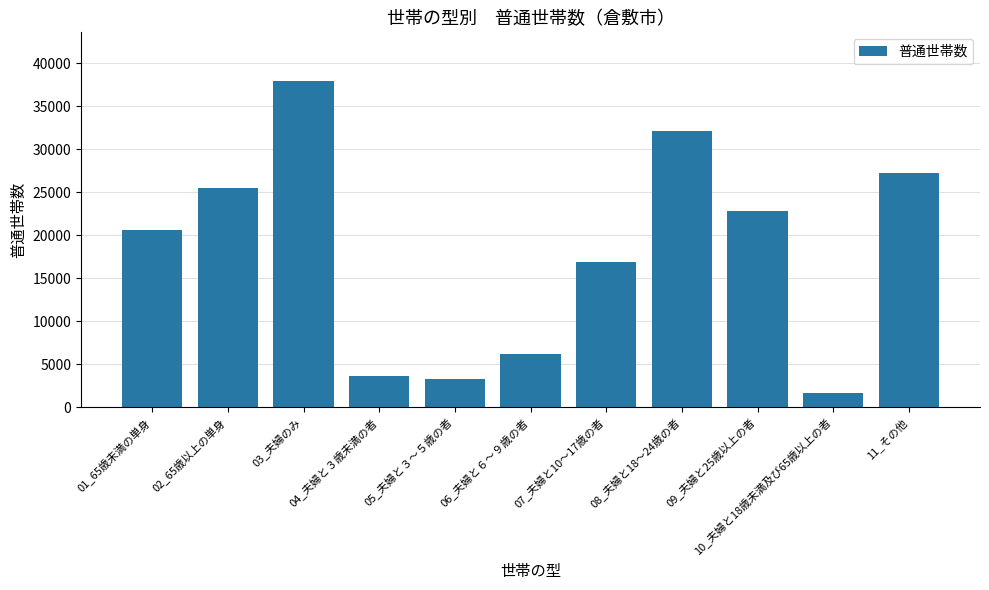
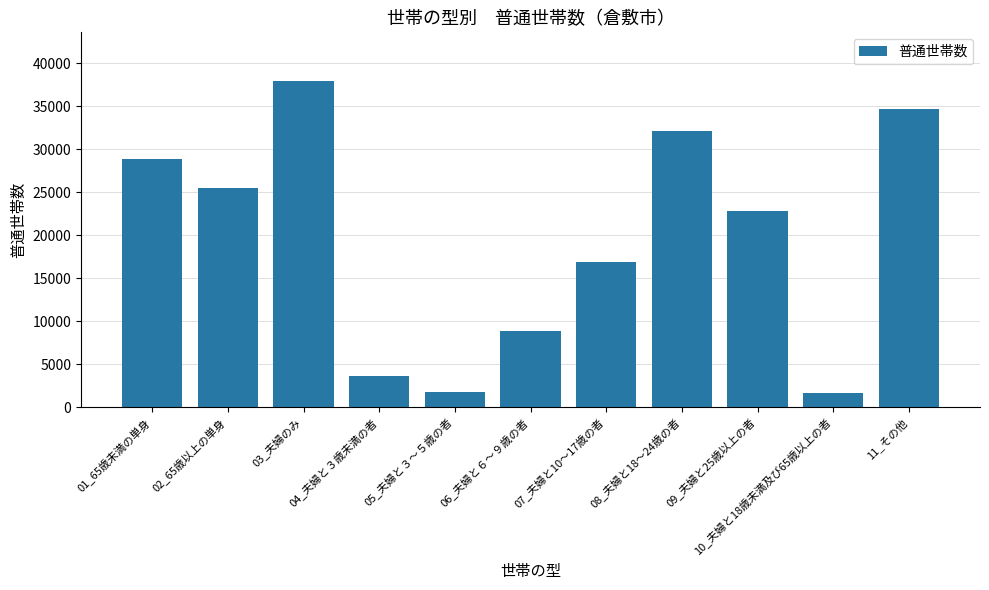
  {
-   "01_65歳未満の単身": 21000,
+   "01_65歳未満の単身": 29000,
    "02_65歳以上の単身": 25000,
    "03_夫婦のみ": 38000,
    "04_夫婦と３歳未満の者": 4000,
-   "05_夫婦と３～５歳の者": 3000,
-   "06_夫婦と６～９歳の者": 6000,
+   "05_夫婦と３～５歳の者": 2000,
+   "06_夫婦と６～９歳の者": 9000,
    "07_夫婦と10～17歳の者": 17000,
    "08_夫婦と18～24歳の者": 32000,
    "09_夫婦と25歳以上の者": 23000,
    "10_夫婦と18歳未満及び65歳以上の者": 2000,
-   "11_その他": 27000
+   "11_その他": 35000
  }
